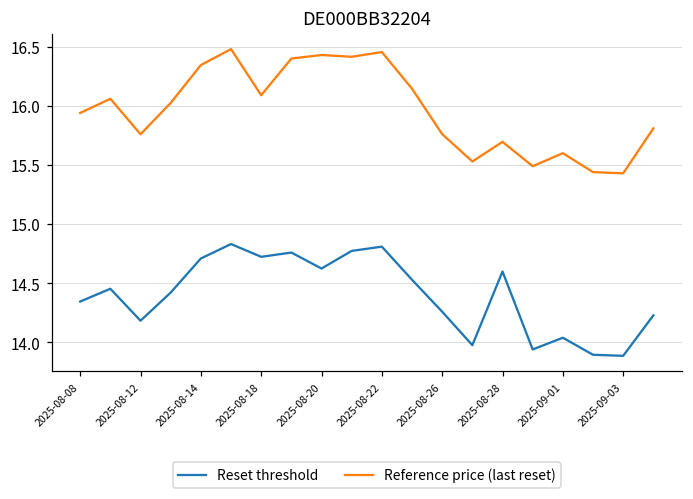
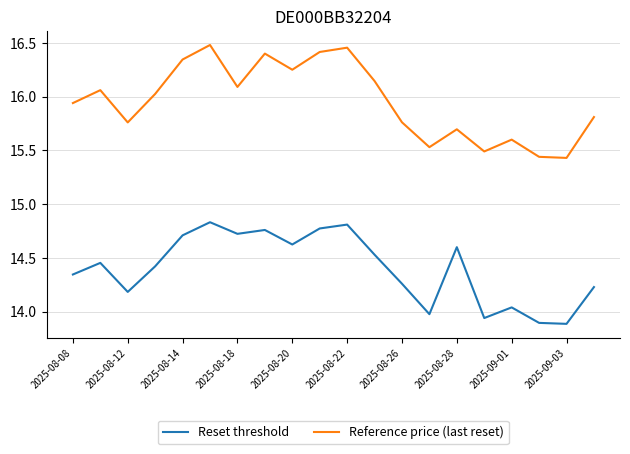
  {
    "Reset threshold": {
      "2025-08-08": 14.35,
      "2025-08-12": 14.18,
      "2025-08-14": 14.71,
      "2025-08-18": 14.72,
      "2025-08-20": 14.63,
      "2025-08-22": 14.81,
      "2025-08-26": 14.26,
      "2025-08-28": 14.60,
      "2025-09-01": 14.04,
      "2025-09-03": 13.89
    },
    "Reference price (last reset)": {
      "2025-08-08": 15.94,
      "2025-08-12": 15.76,
      "2025-08-14": 16.35,
      "2025-08-18": 16.09,
-     "2025-08-20": 16.43,
+     "2025-08-20": 16.25,
      "2025-08-22": 16.46,
      "2025-08-26": 15.76,
      "2025-08-28": 15.70,
      "2025-09-01": 15.60,
      "2025-09-03": 15.43
    }
  }
